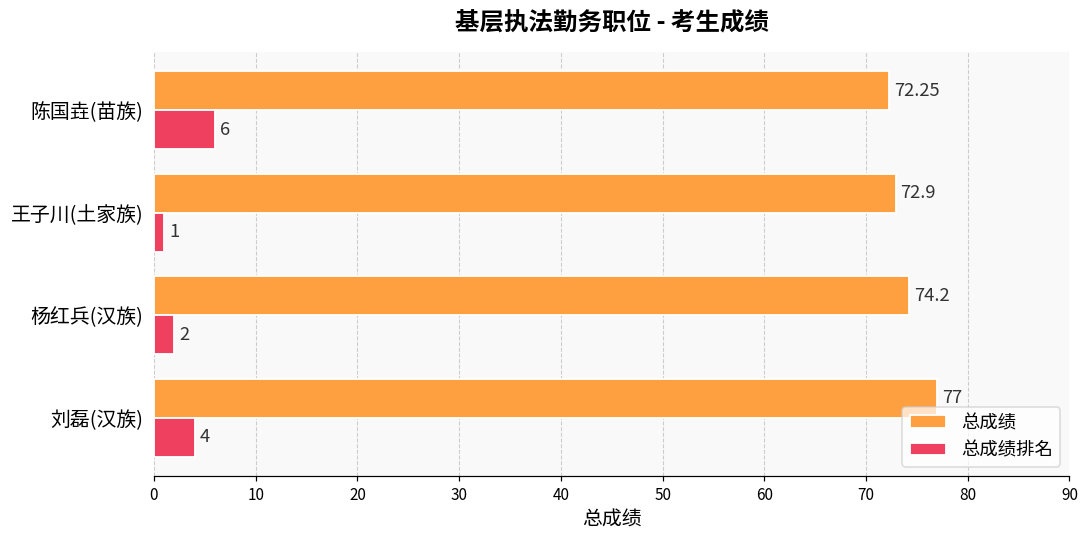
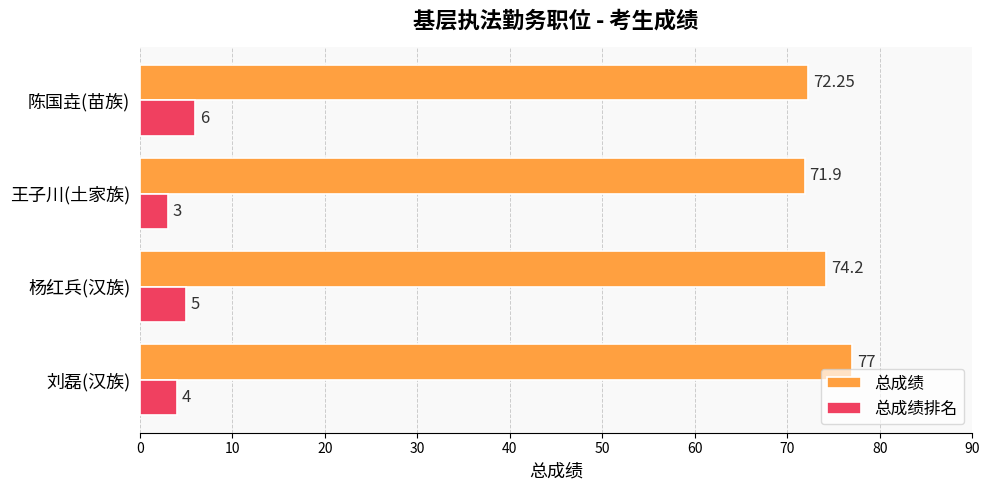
  {
    "总成绩": {
      "陈国垚(苗族)": 72.25,
-     "王子川(土家族)": 72.9,
+     "王子川(土家族)": 71.9,
      "杨红兵(汉族)": 74.2
    },
    "总成绩排名": {
      "陈国垚(苗族)": 6,
-     "王子川(土家族)": 1,
-     "杨红兵(汉族)": 2,
+     "王子川(土家族)": 3,
+     "杨红兵(汉族)": 5,
      "刘磊(汉族)": 4
    }
  }
